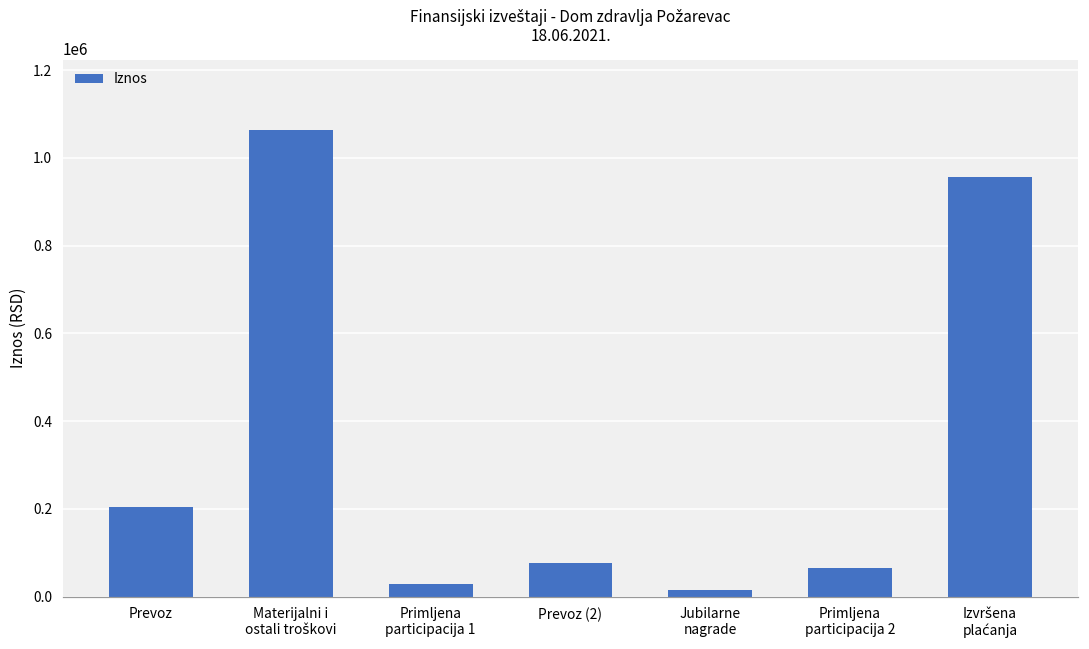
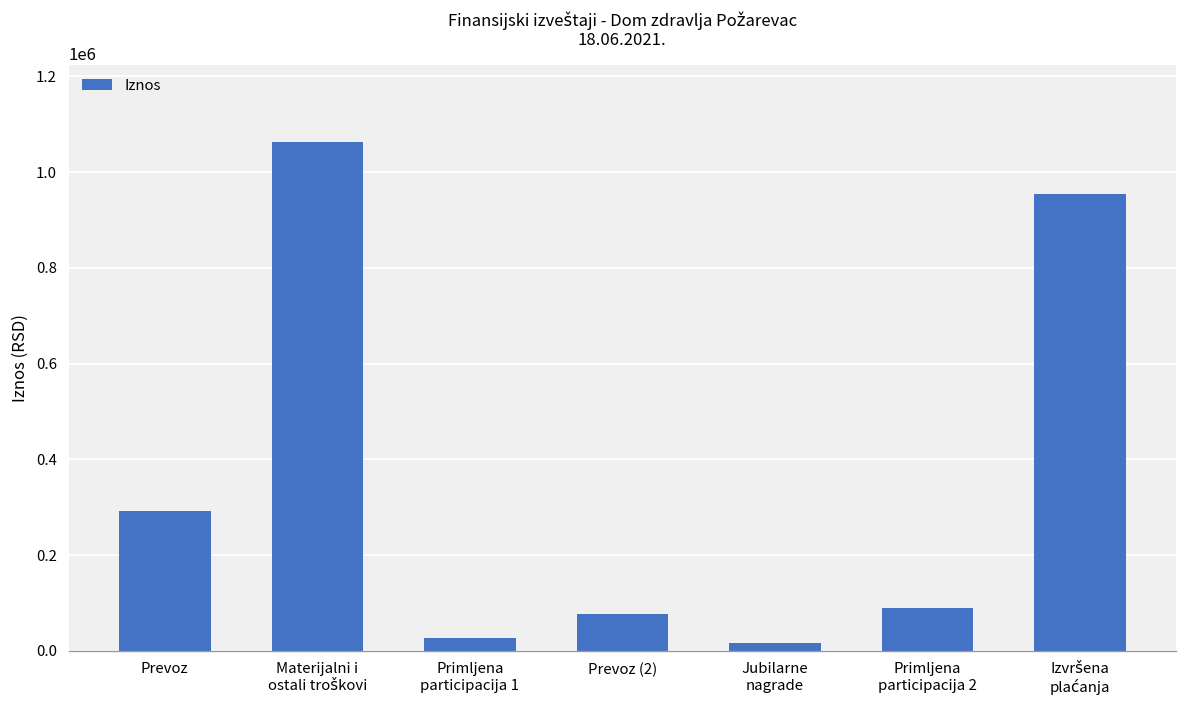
  {
-   "Prevoz": 200000,
+   "Prevoz": 290000,
    "Materijalni i ostali troškovi": 1060000,
    "Primljena participacija 1": 30000,
    "Prevoz (2)": 80000,
    "Jubilarne nagrade": 20000,
-   "Primljena participacija 2": 60000,
+   "Primljena participacija 2": 90000,
    "Izvršena plaćanja": 960000
  }
